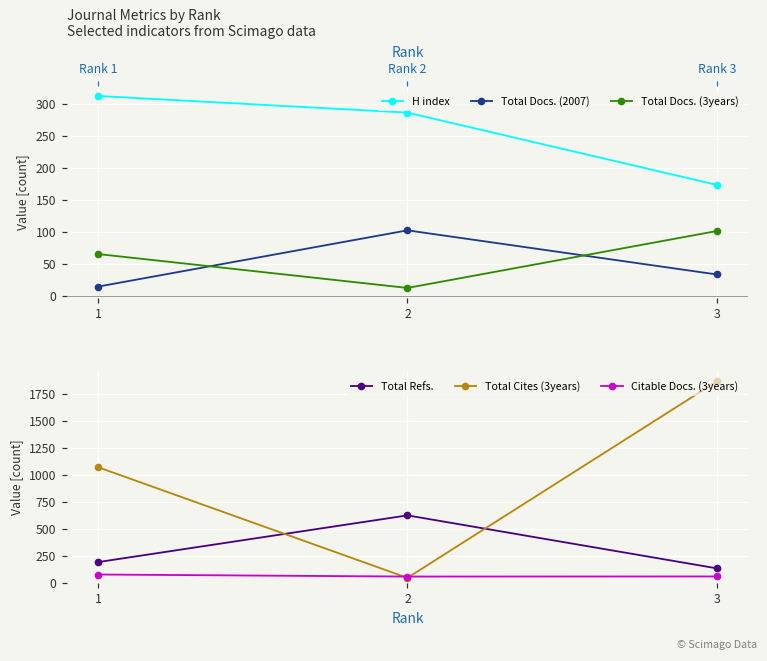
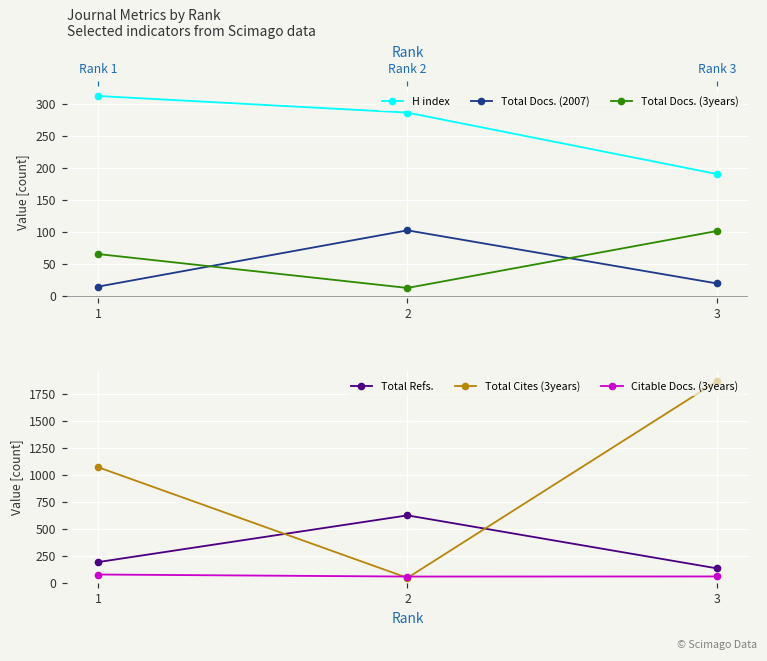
  {
    "Journal Metrics by Rank Selected indicators from Scimago data": {
      "H index": {
        "1": 310,
        "2": 290,
-       "3": 170
+       "3": 190
      },
      "Total Docs. (2007)": {
        "1": 20,
        "2": 100,
-       "3": 30
+       "3": 20
      },
      "Total Docs. (3years)": {
        "1": 70,
        "2": 10,
        "3": 100
      }
    }
  }
